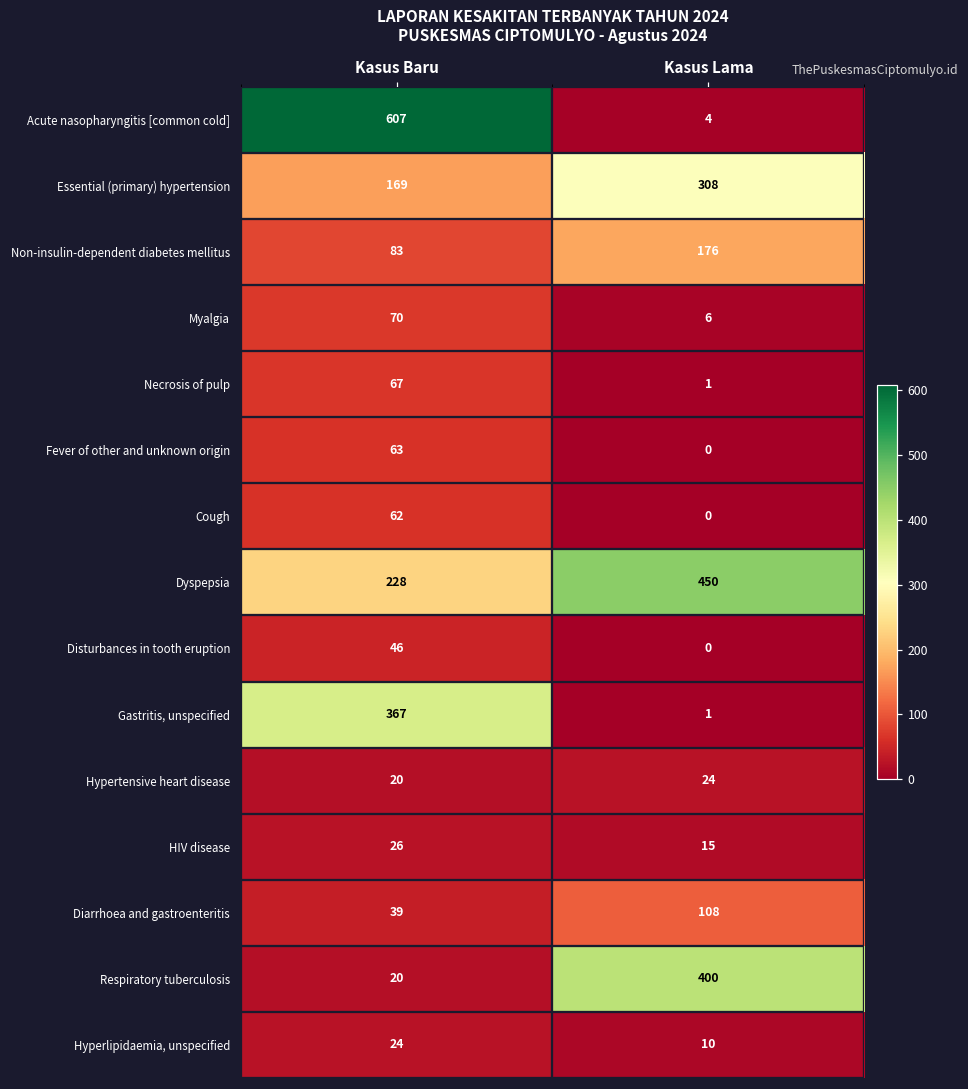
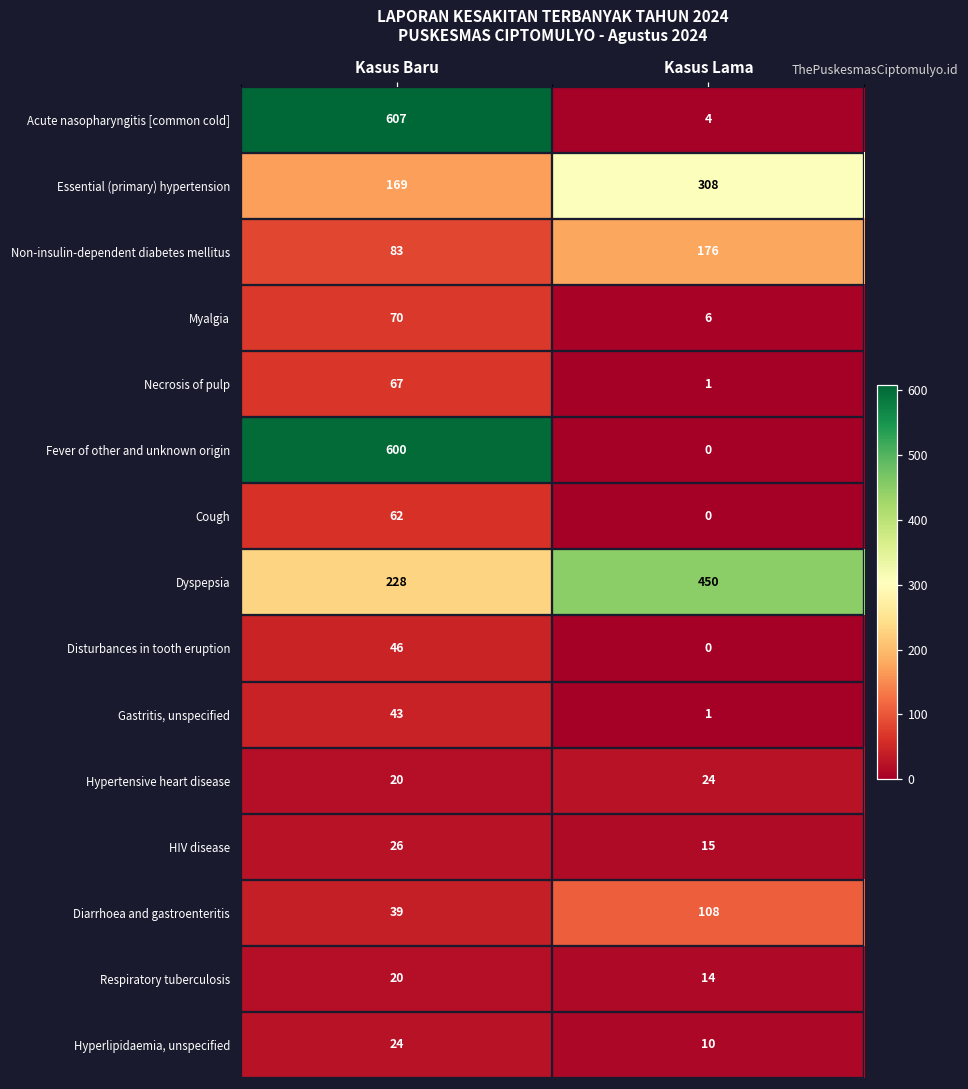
  {
    "Acute nasopharyngitis [common cold]": {
      "Kasus Baru": 607,
      "Kasus Lama": 4
    },
    "Essential (primary) hypertension": {
      "Kasus Baru": 169,
      "Kasus Lama": 308
    },
    "Non-insulin-dependent diabetes mellitus": {
      "Kasus Baru": 83,
      "Kasus Lama": 176
    },
    "Myalgia": {
      "Kasus Baru": 70,
      "Kasus Lama": 6
    },
    "Necrosis of pulp": {
      "Kasus Baru": 67,
      "Kasus Lama": 1
    },
    "Fever of other and unknown origin": {
-     "Kasus Baru": 63,
+     "Kasus Baru": 600,
      "Kasus Lama": 0
    },
    "Cough": {
      "Kasus Baru": 62,
      "Kasus Lama": 0
    },
    "Dyspepsia": {
      "Kasus Baru": 228,
      "Kasus Lama": 450
    },
    "Disturbances in tooth eruption": {
      "Kasus Baru": 46,
      "Kasus Lama": 0
    },
    "Gastritis, unspecified": {
-     "Kasus Baru": 367,
+     "Kasus Baru": 43,
      "Kasus Lama": 1
    },
    "Hypertensive heart disease": {
      "Kasus Baru": 20,
      "Kasus Lama": 24
    },
    "HIV disease": {
      "Kasus Baru": 26,
      "Kasus Lama": 15
    },
    "Diarrhoea and gastroenteritis": {
      "Kasus Baru": 39,
      "Kasus Lama": 108
    },
    "Respiratory tuberculosis": {
      "Kasus Baru": 20,
-     "Kasus Lama": 400
+     "Kasus Lama": 14
    },
    "Hyperlipidaemia, unspecified": {
      "Kasus Baru": 24,
      "Kasus Lama": 10
    }
  }
